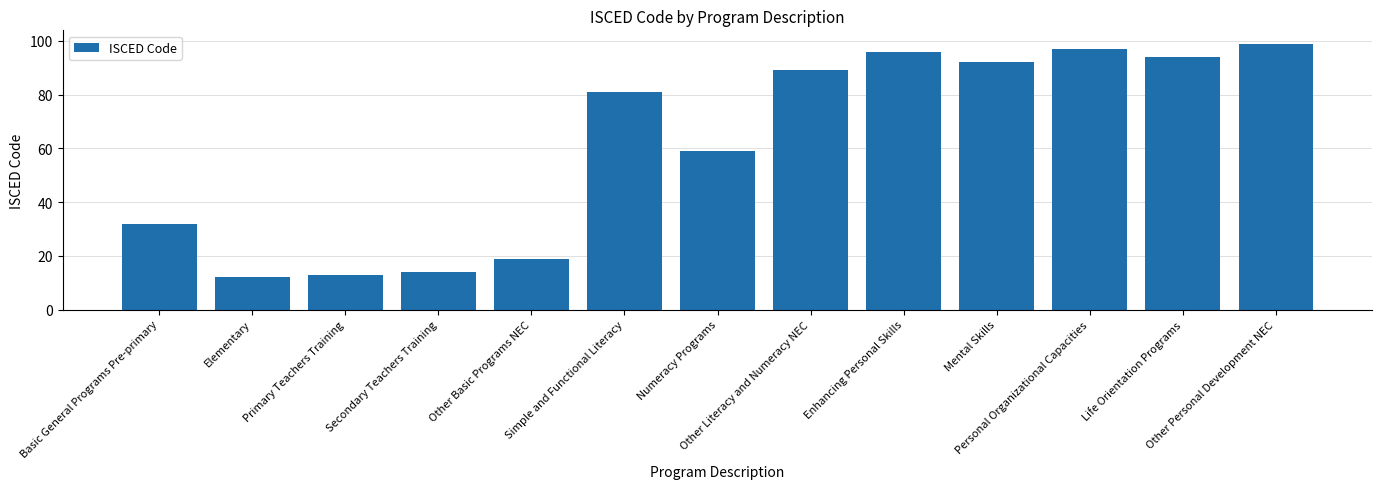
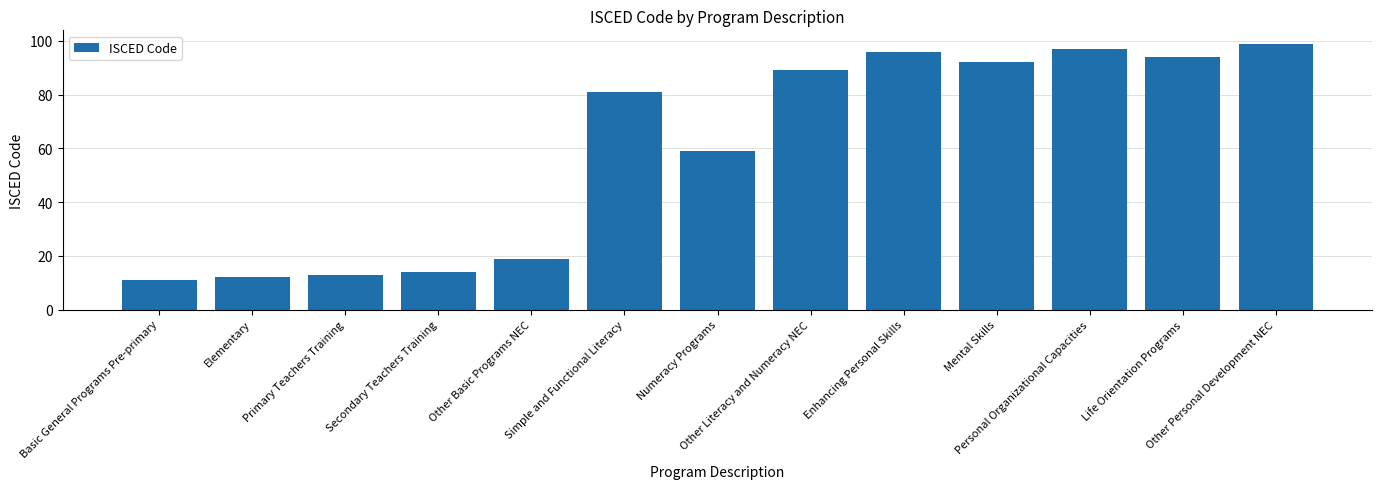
  {
-   "Basic General Programs Pre-primary": 32,
+   "Basic General Programs Pre-primary": 11,
    "Elementary": 12,
    "Primary Teachers Training": 13,
    "Secondary Teachers Training": 14,
    "Other Basic Programs NEC": 19,
    "Simple and Functional Literacy": 81,
    "Numeracy Programs": 59,
    "Other Literacy and Numeracy NEC": 89,
    "Enhancing Personal Skills": 96,
    "Mental Skills": 92,
    "Personal Organizational Capacities": 97,
    "Life Orientation Programs": 94,
    "Other Personal Development NEC": 99
  }
